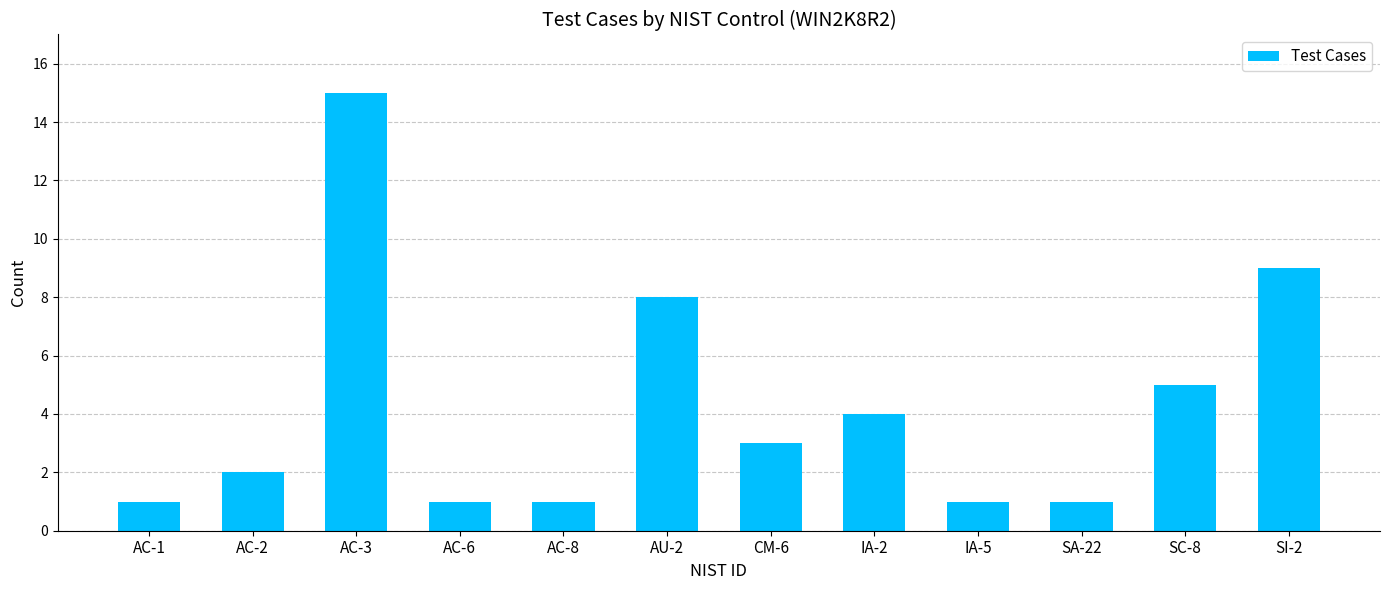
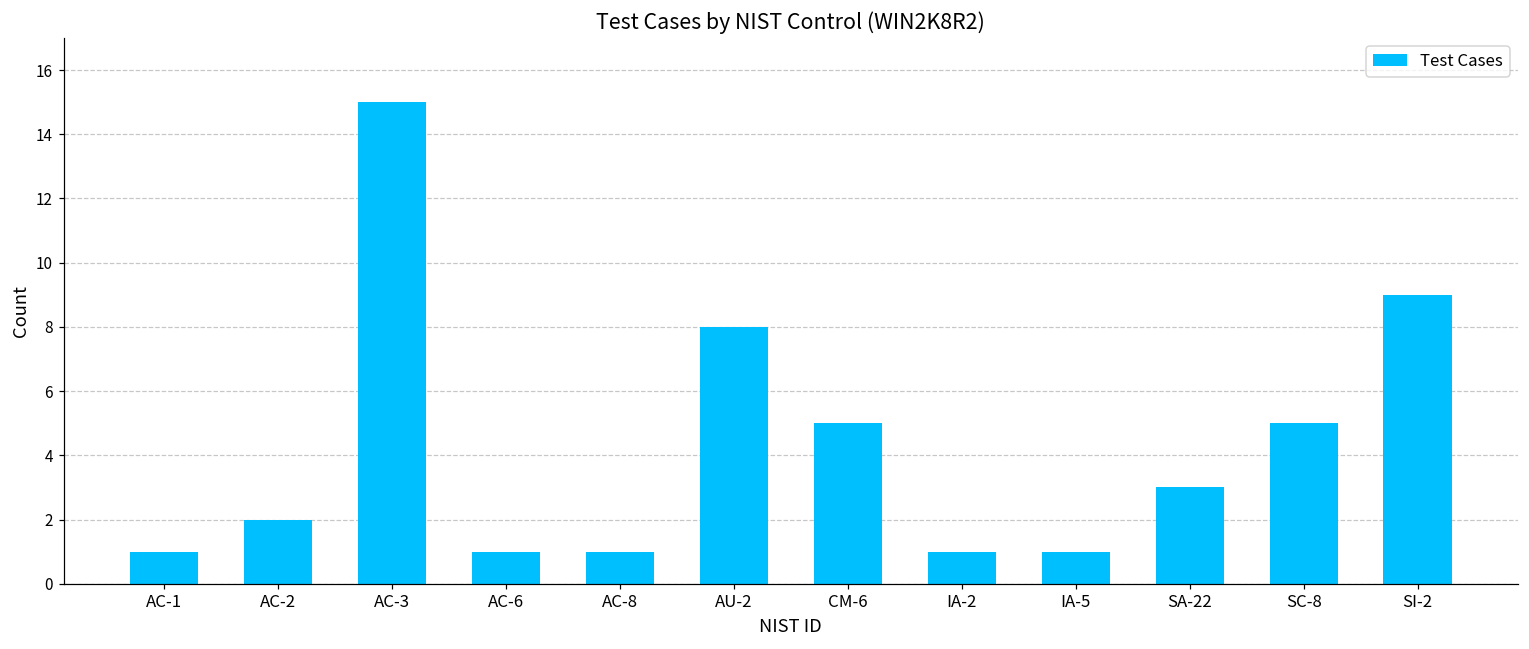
  {
    "AC-1": 1,
    "AC-2": 2,
    "AC-3": 15,
    "AC-6": 1,
    "AC-8": 1,
    "AU-2": 8,
-   "CM-6": 3,
-   "IA-2": 4,
+   "CM-6": 5,
+   "IA-2": 1,
    "IA-5": 1,
-   "SA-22": 1,
+   "SA-22": 3,
    "SC-8": 5,
    "SI-2": 9
  }
